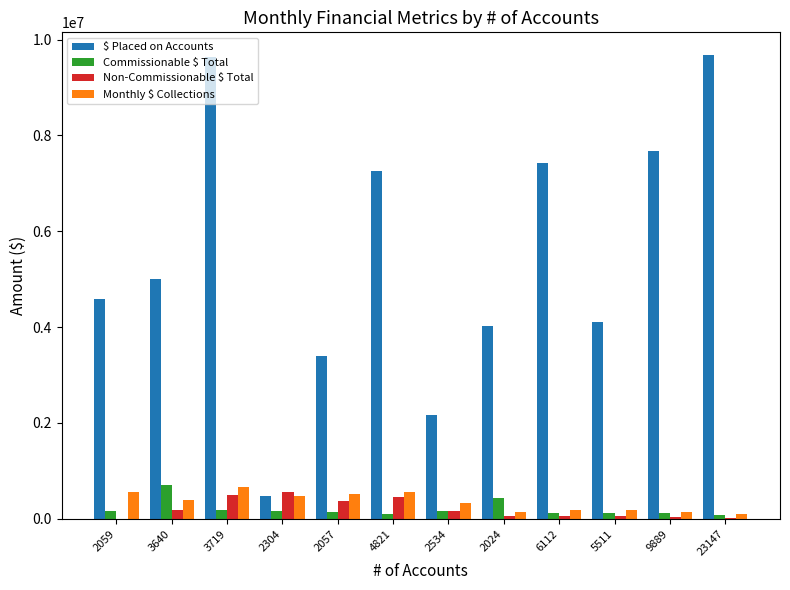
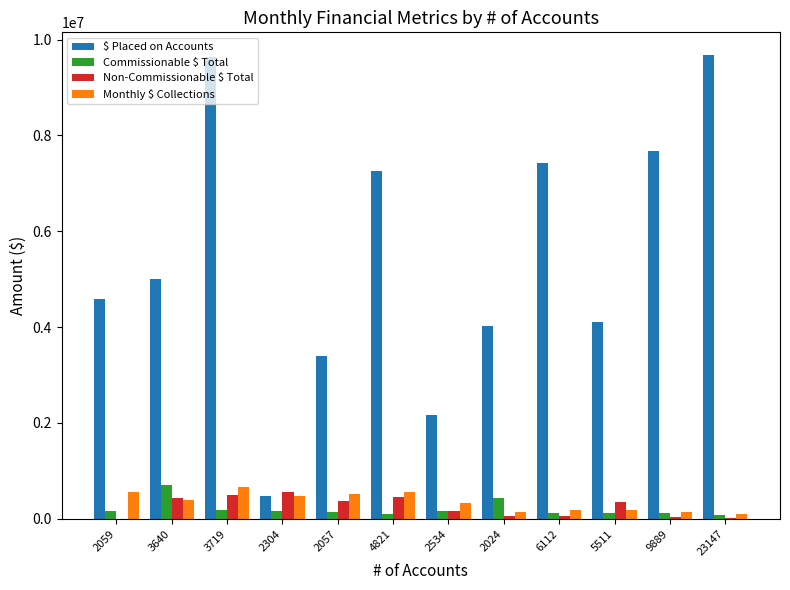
  {
    "$ Placed on Accounts": {
      "2059": 4600000,
      "3640": 5000000,
      "2304": 500000,
      "2057": 3400000,
      "4821": 7300000,
      "2534": 2200000,
      "2024": 4000000,
      "6112": 7400000,
      "5511": 4100000,
      "9889": 7700000,
      "23147": 9700000
    },
    "Commissionable $ Total": {
      "2059": 200000,
      "3640": 700000,
      "3719": 200000,
      "2304": 200000,
      "2057": 100000,
      "4821": 100000,
      "2534": 200000,
      "2024": 400000,
      "6112": 100000,
      "5511": 100000,
      "9889": 100000,
      "23147": 100000
    },
    "Non-Commissionable $ Total": {
-     "3640": 200000,
+     "3640": 400000,
      "3719": 500000,
      "2304": 600000,
      "2057": 400000,
      "4821": 500000,
      "2534": 200000,
      "2024": 100000,
      "6112": 100000,
-     "5511": 100000
+     "5511": 300000
    },
    "Monthly $ Collections": {
      "2059": 600000,
      "3640": 400000,
      "3719": 700000,
      "2304": 500000,
      "2057": 500000,
      "4821": 600000,
      "2534": 300000,
      "2024": 100000,
      "6112": 200000,
      "5511": 200000,
      "9889": 100000,
      "23147": 100000
    }
  }
